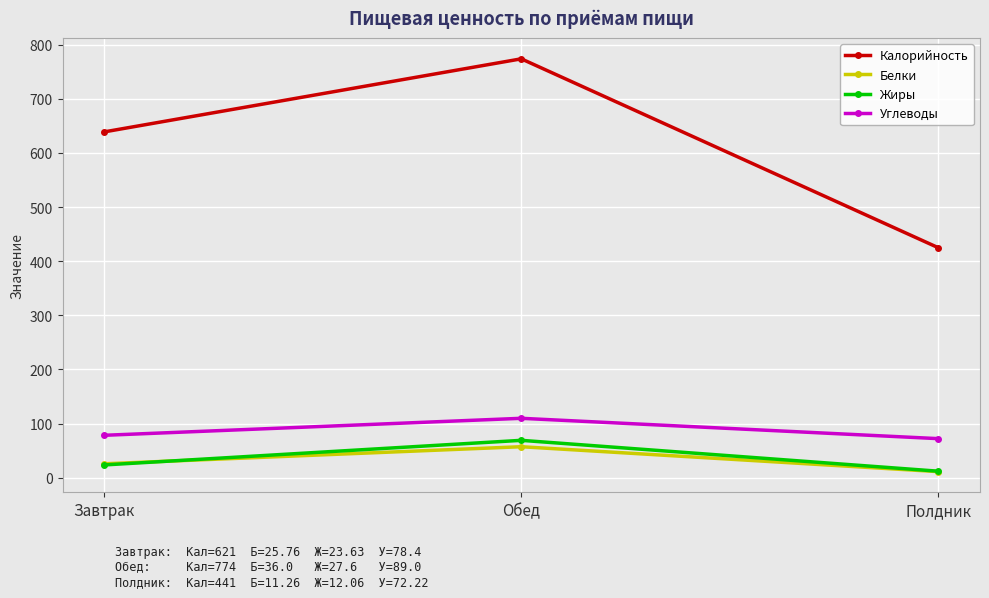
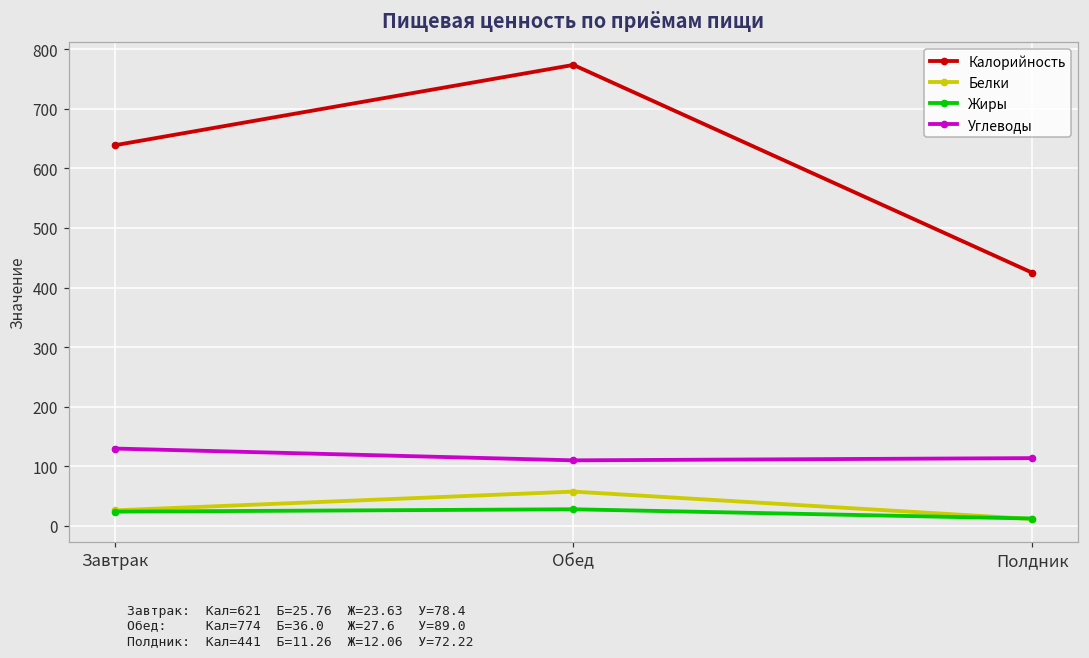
  {
    "Калорийность": {
      "Завтрак": 640,
      "Обед": 770,
      "Полдник": 430
    },
    "Белки": {
      "Обед": 60
    },
    "Жиры": {
-     "Обед": 70
+     "Обед": 30
    },
    "Углеводы": {
-     "Завтрак": 80,
+     "Завтрак": 130,
      "Обед": 110,
-     "Полдник": 70
+     "Полдник": 110
    }
  }
